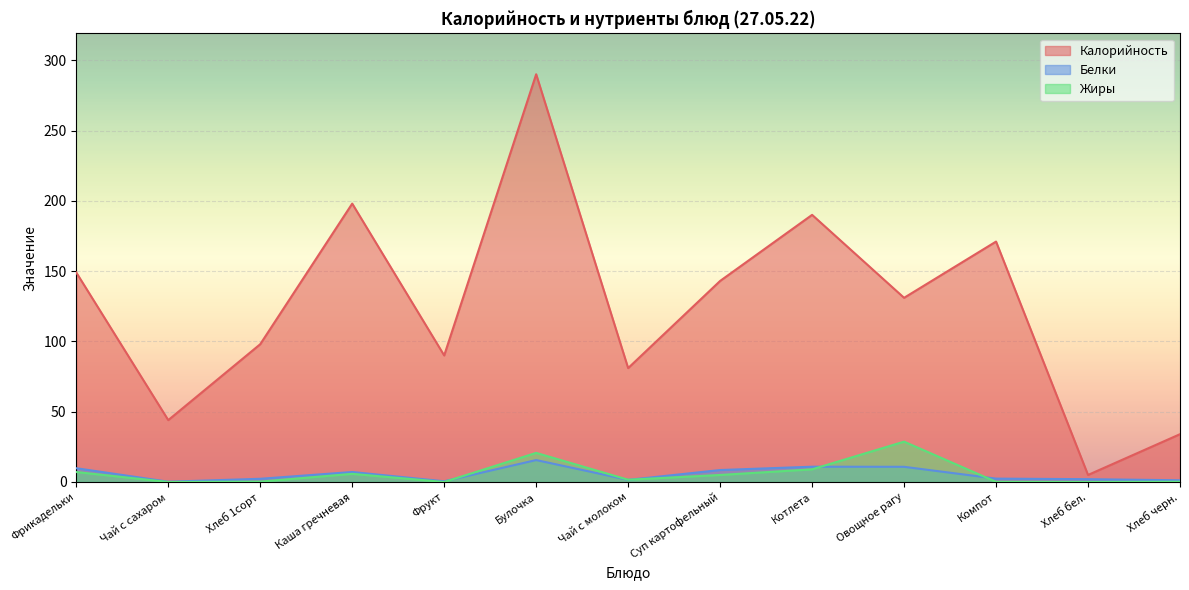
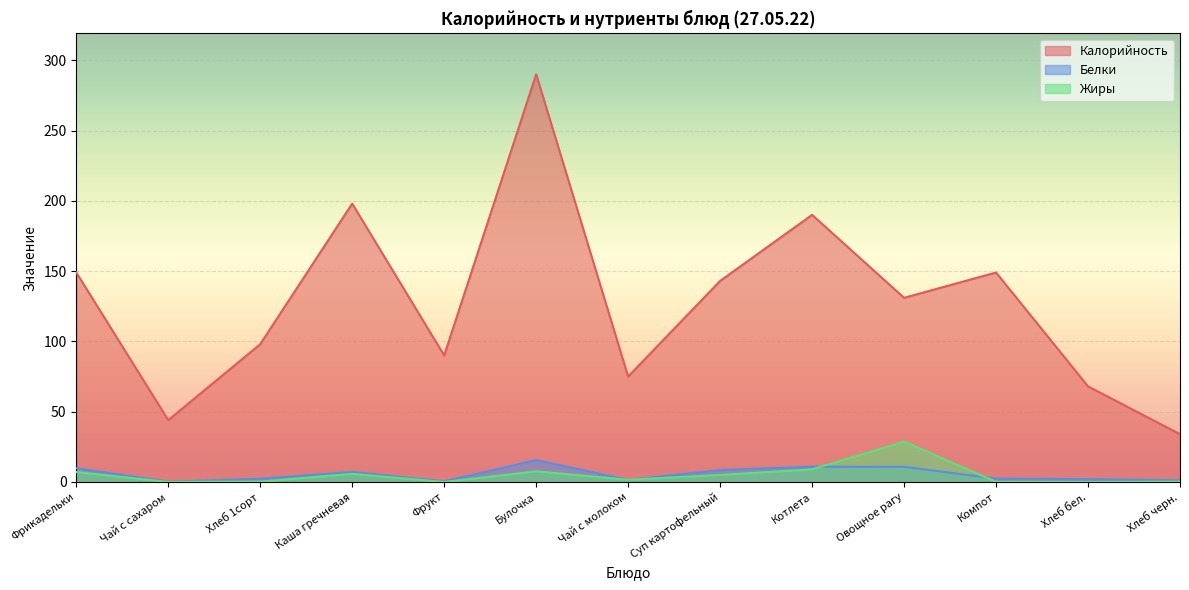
  {
    "Калорийность": {
      "Фрикадельки": 149,
      "Чай с сахаром": 44,
      "Хлеб 1сорт": 98,
      "Каша гречневая": 198,
      "Фрукт": 90,
      "Булочка": 290,
-     "Чай с молоком": 81,
+     "Чай с молоком": 75,
      "Суп картофельный": 143,
      "Котлета": 190,
      "Овощное рагу": 131,
-     "Компот": 171,
-     "Хлеб бел.": 5,
+     "Компот": 149,
+     "Хлеб бел.": 68,
      "Хлеб черн.": 34
    },
    "Белки": {
      "Фрикадельки": 10,
      "Хлеб 1сорт": 2,
      "Булочка": 16,
      "Суп картофельный": 9,
      "Котлета": 11,
      "Овощное рагу": 11,
      "Компот": 2,
      "Хлеб бел.": 2
    },
    "Жиры": {
      "Фрикадельки": 7,
      "Хлеб 1сорт": 0,
-     "Булочка": 21,
+     "Булочка": 8,
      "Суп картофельный": 5,
      "Котлета": 9,
      "Овощное рагу": 29,
      "Компот": 0,
      "Хлеб бел.": 0
    }
  }
